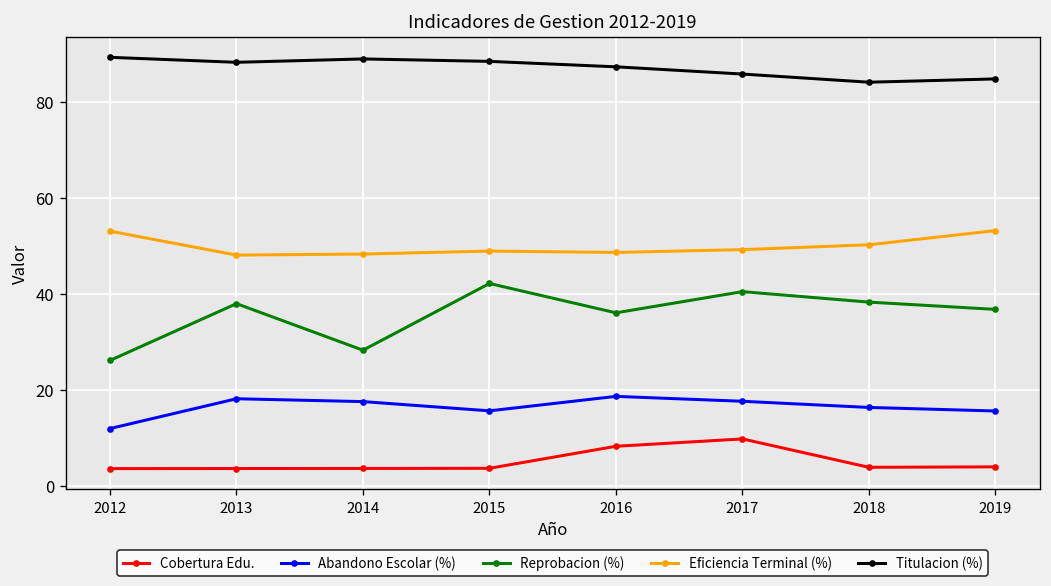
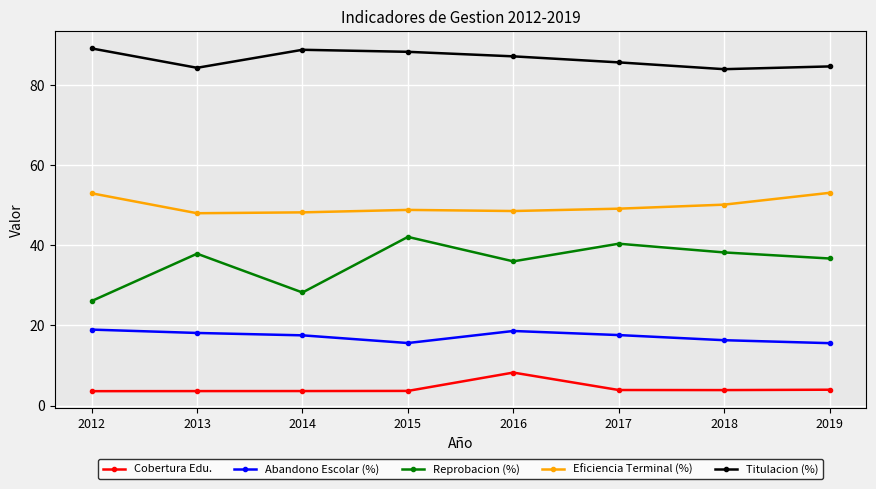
  {
    "Cobertura Edu.": {
      "2012": 4,
      "2013": 4,
      "2014": 4,
      "2015": 4,
      "2016": 8,
-     "2017": 10,
+     "2017": 4,
      "2018": 4,
      "2019": 4
    },
    "Abandono Escolar (%)": {
-     "2012": 12,
+     "2012": 19,
      "2013": 18,
      "2014": 18,
      "2015": 16,
      "2016": 19,
      "2017": 18,
      "2018": 16,
      "2019": 16
    },
    "Reprobacion (%)": {
      "2012": 26,
      "2013": 38,
      "2014": 28,
      "2015": 42,
      "2016": 36,
      "2017": 40,
      "2018": 38,
      "2019": 37
    },
    "Eficiencia Terminal (%)": {
      "2012": 53,
      "2013": 48,
      "2014": 48,
      "2015": 49,
      "2016": 49,
      "2017": 49,
      "2018": 50,
      "2019": 53
    },
    "Titulacion (%)": {
      "2012": 89,
-     "2013": 88,
+     "2013": 84,
      "2014": 89,
      "2015": 88,
      "2016": 87,
      "2017": 86,
      "2018": 84,
      "2019": 85
    }
  }
